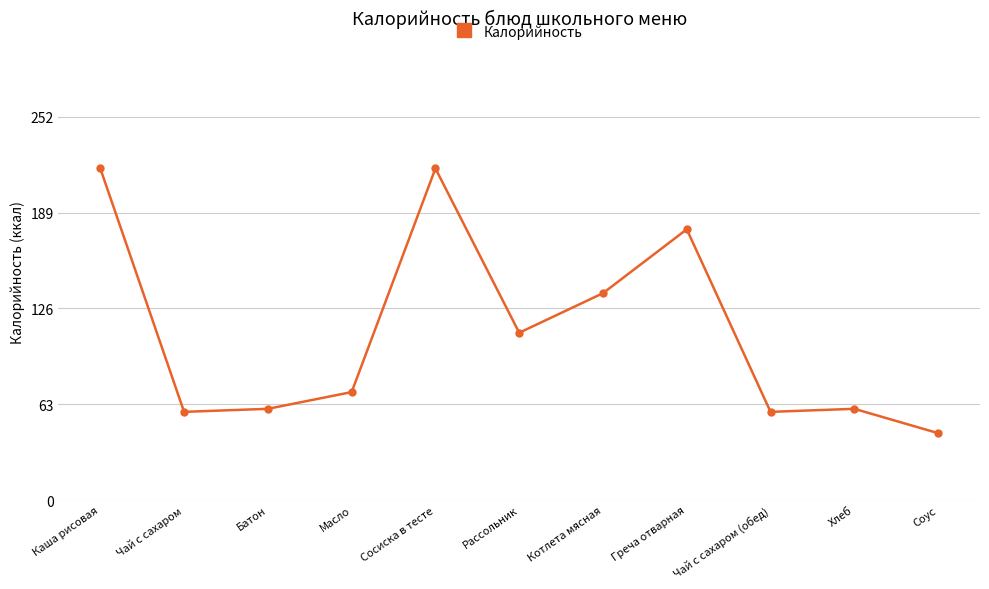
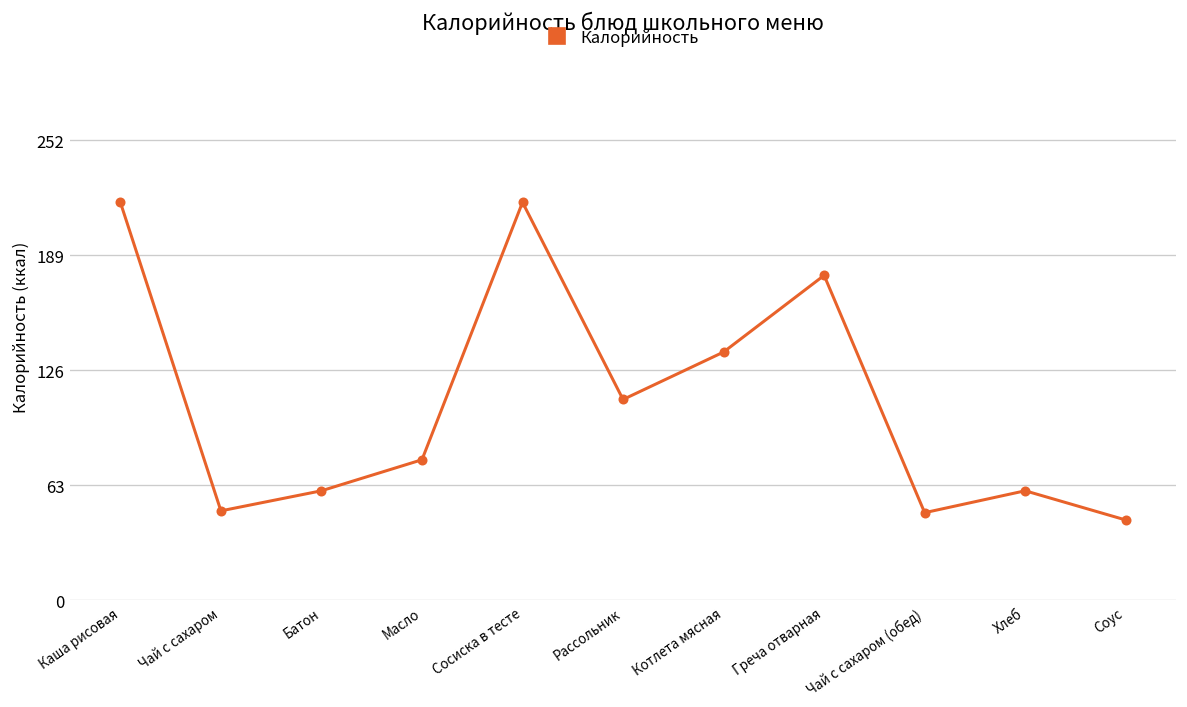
  {
    "Каша рисовая": 218,
-   "Чай с сахаром": 58,
+   "Чай с сахаром": 49,
    "Батон": 60,
-   "Масло": 71,
+   "Масло": 77,
    "Сосиска в тесте": 218,
    "Рассольник": 110,
    "Котлета мясная": 136,
    "Греча отварная": 178,
-   "Чай с сахаром (обед)": 58,
+   "Чай с сахаром (обед)": 48,
    "Хлеб": 60,
    "Соус": 44
  }
